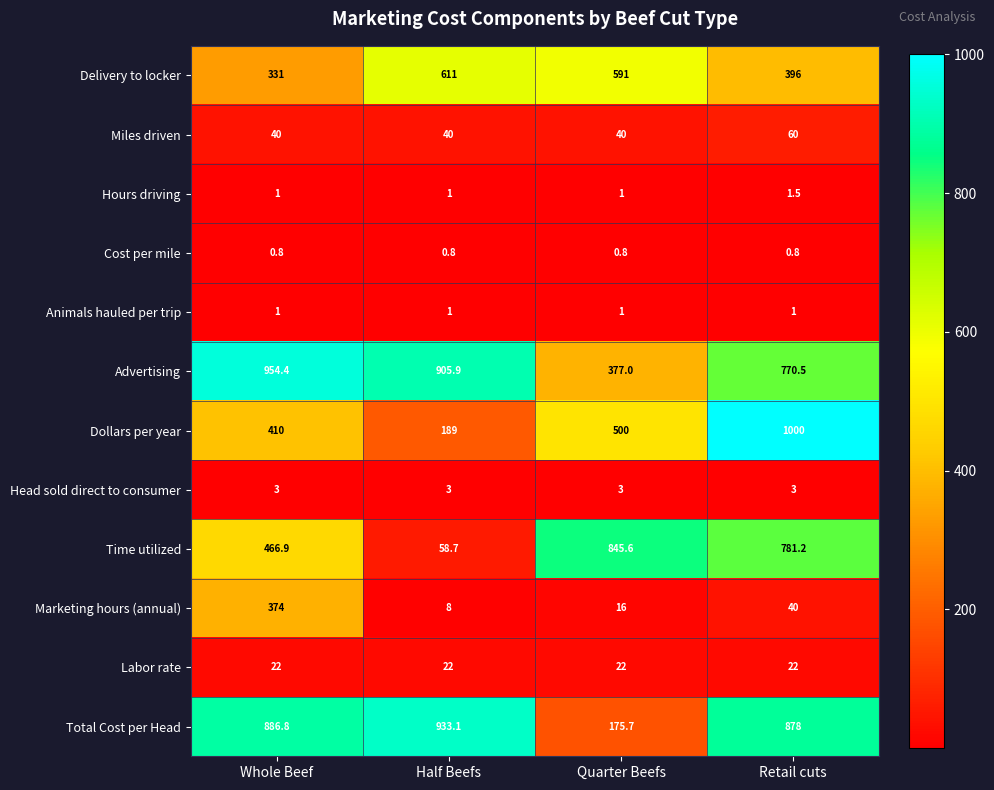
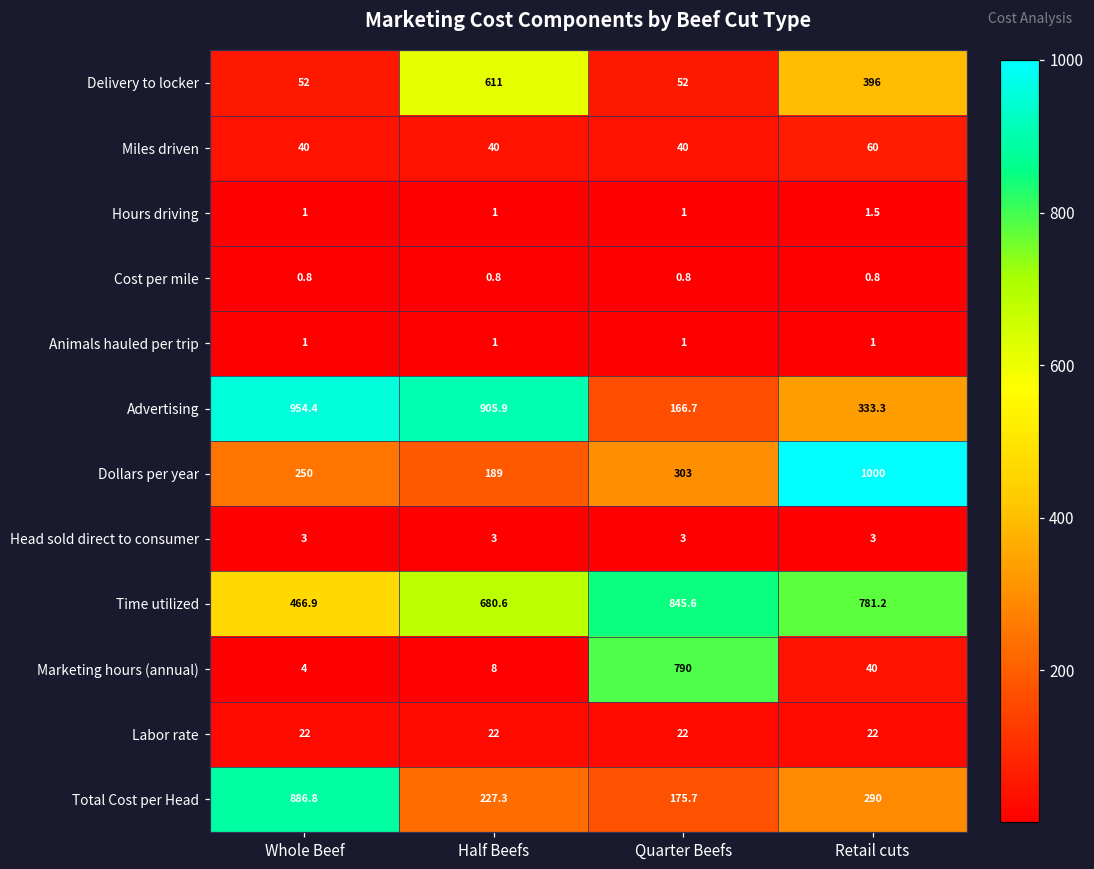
  {
    "Delivery to locker": {
-     "Whole Beef": 331,
+     "Whole Beef": 52,
      "Half Beefs": 611,
-     "Quarter Beefs": 591,
+     "Quarter Beefs": 52,
      "Retail cuts": 396
    },
    "Miles driven": {
      "Whole Beef": 40,
      "Half Beefs": 40,
      "Quarter Beefs": 40,
      "Retail cuts": 60
    },
    "Hours driving": {
      "Whole Beef": 1,
      "Half Beefs": 1,
      "Quarter Beefs": 1,
      "Retail cuts": 1.5
    },
    "Cost per mile": {
      "Whole Beef": 0.8,
      "Half Beefs": 0.8,
      "Quarter Beefs": 0.8,
      "Retail cuts": 0.8
    },
    "Animals hauled per trip": {
      "Whole Beef": 1,
      "Half Beefs": 1,
      "Quarter Beefs": 1,
      "Retail cuts": 1
    },
    "Advertising": {
      "Whole Beef": 954.4,
      "Half Beefs": 905.9,
-     "Quarter Beefs": 377.0,
-     "Retail cuts": 770.5
+     "Quarter Beefs": 166.7,
+     "Retail cuts": 333.3
    },
    "Dollars per year": {
-     "Whole Beef": 410,
+     "Whole Beef": 250,
      "Half Beefs": 189,
-     "Quarter Beefs": 500,
+     "Quarter Beefs": 303,
      "Retail cuts": 1000
    },
    "Head sold direct to consumer": {
      "Whole Beef": 3,
      "Half Beefs": 3,
      "Quarter Beefs": 3,
      "Retail cuts": 3
    },
    "Time utilized": {
      "Whole Beef": 466.9,
-     "Half Beefs": 58.7,
+     "Half Beefs": 680.6,
      "Quarter Beefs": 845.6,
      "Retail cuts": 781.2
    },
    "Marketing hours (annual)": {
-     "Whole Beef": 374,
+     "Whole Beef": 4,
      "Half Beefs": 8,
-     "Quarter Beefs": 16,
+     "Quarter Beefs": 790,
      "Retail cuts": 40
    },
    "Labor rate": {
      "Whole Beef": 22,
      "Half Beefs": 22,
      "Quarter Beefs": 22,
      "Retail cuts": 22
    },
    "Total Cost per Head": {
      "Whole Beef": 886.8,
-     "Half Beefs": 933.1,
+     "Half Beefs": 227.3,
      "Quarter Beefs": 175.7,
-     "Retail cuts": 878
+     "Retail cuts": 290
    }
  }
